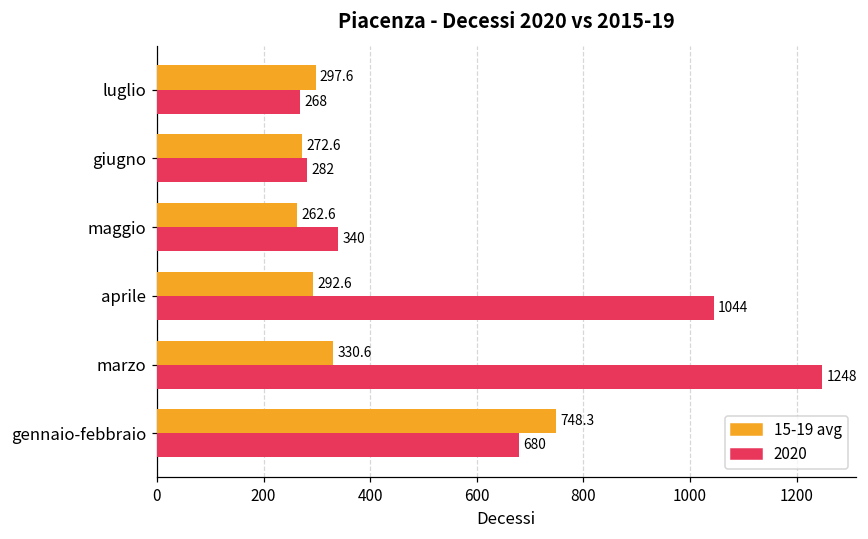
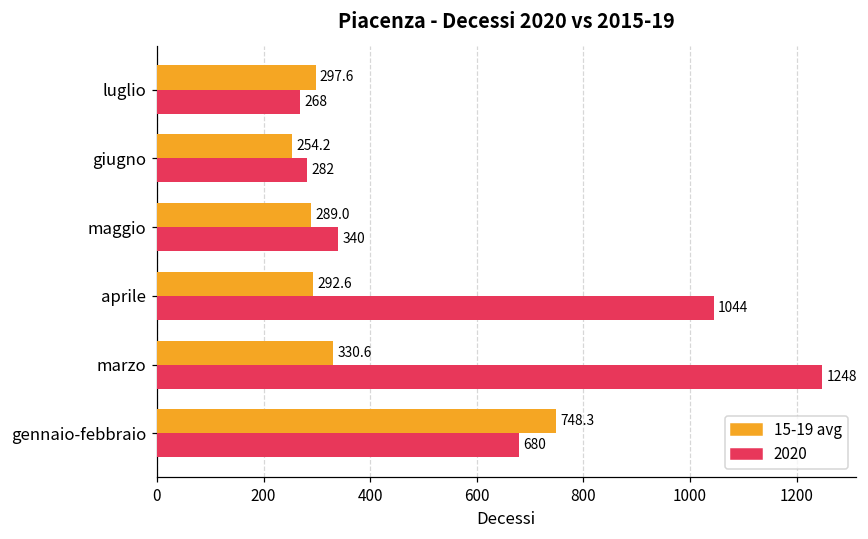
  {
    "15-19 avg": {
      "luglio": 297.6,
-     "giugno": 272.6,
-     "maggio": 262.6,
+     "giugno": 254.2,
+     "maggio": 289.0,
      "aprile": 292.6,
      "marzo": 330.6,
      "gennaio-febbraio": 748.3
    },
    "2020": {
      "luglio": 268,
      "giugno": 282,
      "maggio": 340,
      "aprile": 1044,
      "marzo": 1248,
      "gennaio-febbraio": 680
    }
  }
